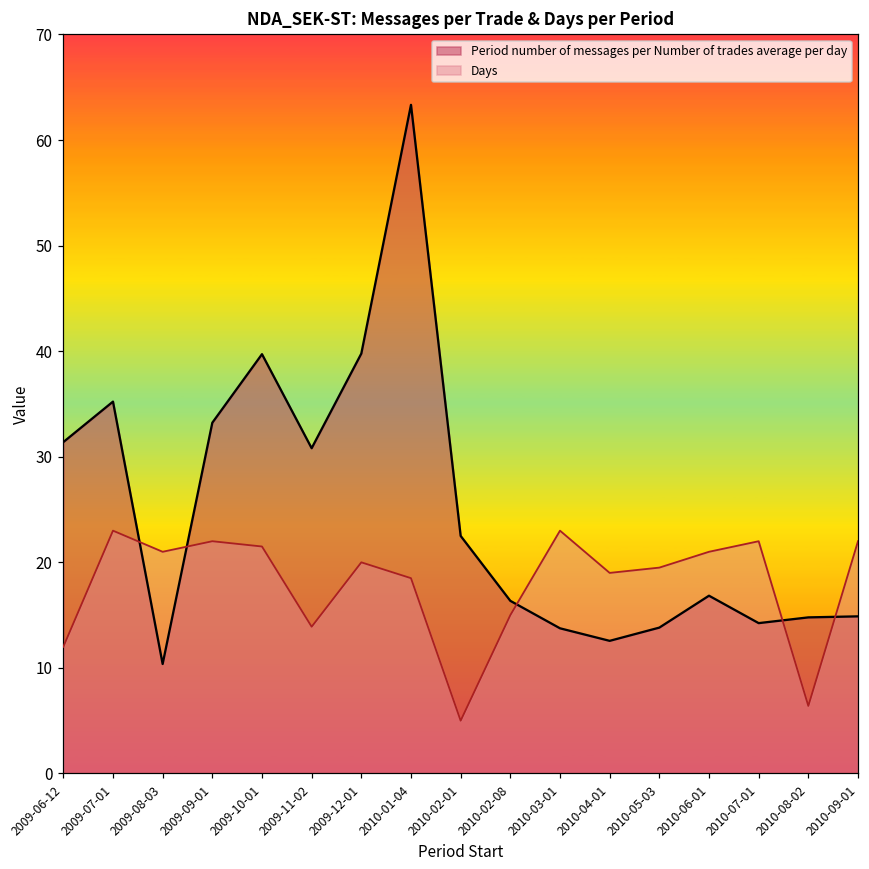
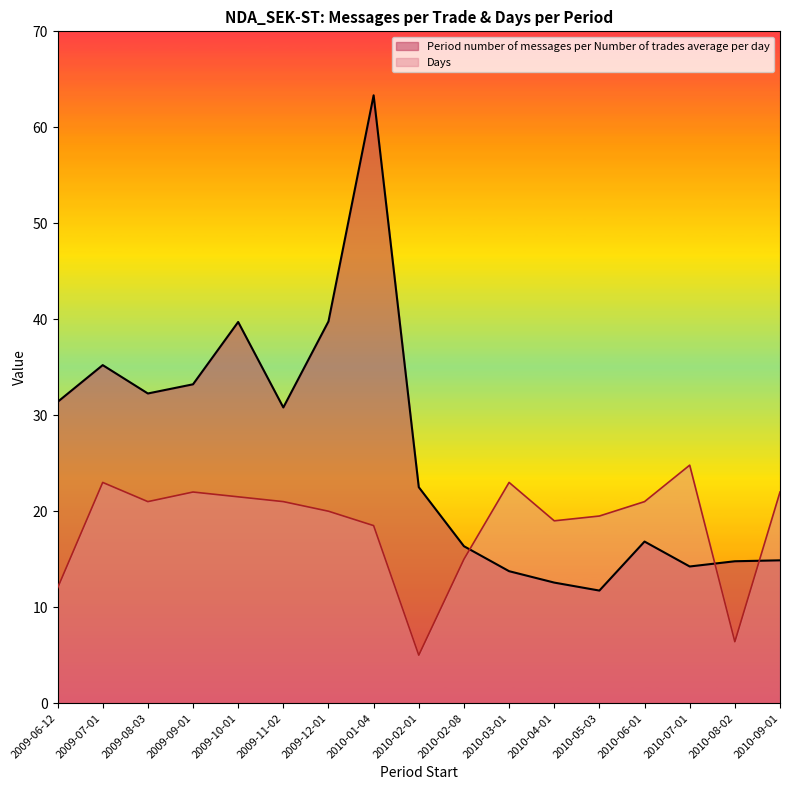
  {
    "Period number of messages per Number of trades average per day": {
      "2009-06-12": 31,
      "2009-07-01": 35,
-     "2009-08-03": 10,
+     "2009-08-03": 32,
      "2009-09-01": 33,
      "2009-10-01": 40,
      "2009-11-02": 31,
      "2009-12-01": 40,
      "2010-01-04": 63,
      "2010-02-01": 23,
      "2010-02-08": 16,
      "2010-03-01": 14,
      "2010-04-01": 13,
-     "2010-05-03": 14,
+     "2010-05-03": 12,
      "2010-06-01": 17,
      "2010-07-01": 14,
      "2010-08-02": 15,
      "2010-09-01": 15
    },
    "Days": {
      "2009-06-12": 12,
      "2009-07-01": 23,
      "2009-08-03": 21,
      "2009-09-01": 22,
      "2009-10-01": 22,
-     "2009-11-02": 14,
+     "2009-11-02": 21,
      "2009-12-01": 20,
      "2010-01-04": 19,
      "2010-02-01": 5,
      "2010-02-08": 15,
      "2010-03-01": 23,
      "2010-04-01": 19,
      "2010-05-03": 20,
      "2010-06-01": 21,
-     "2010-07-01": 22,
+     "2010-07-01": 25,
      "2010-08-02": 6,
      "2010-09-01": 22
    }
  }
